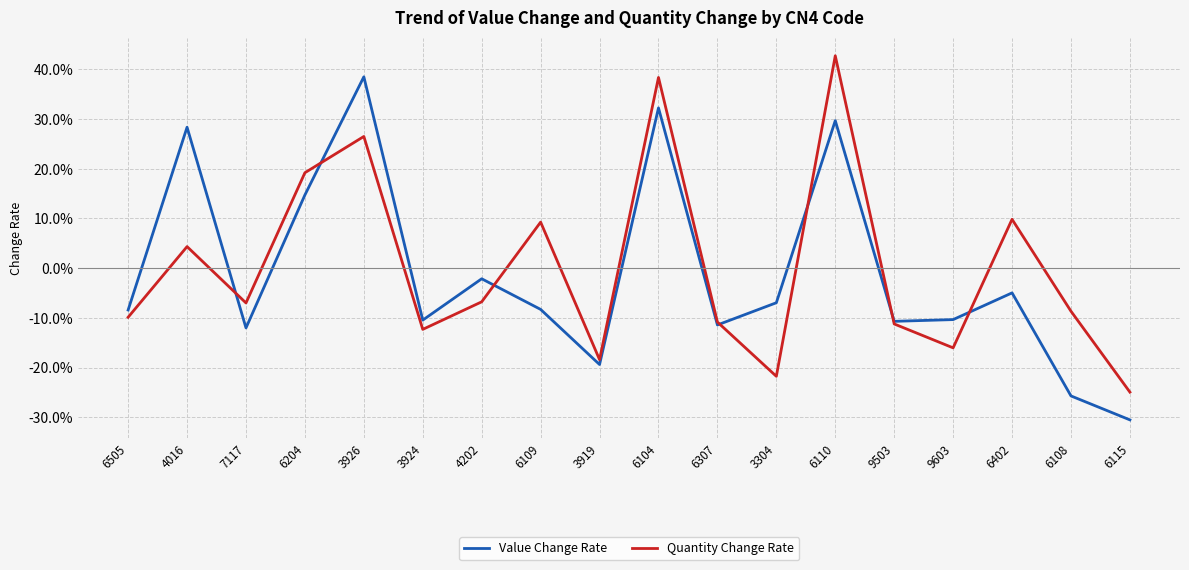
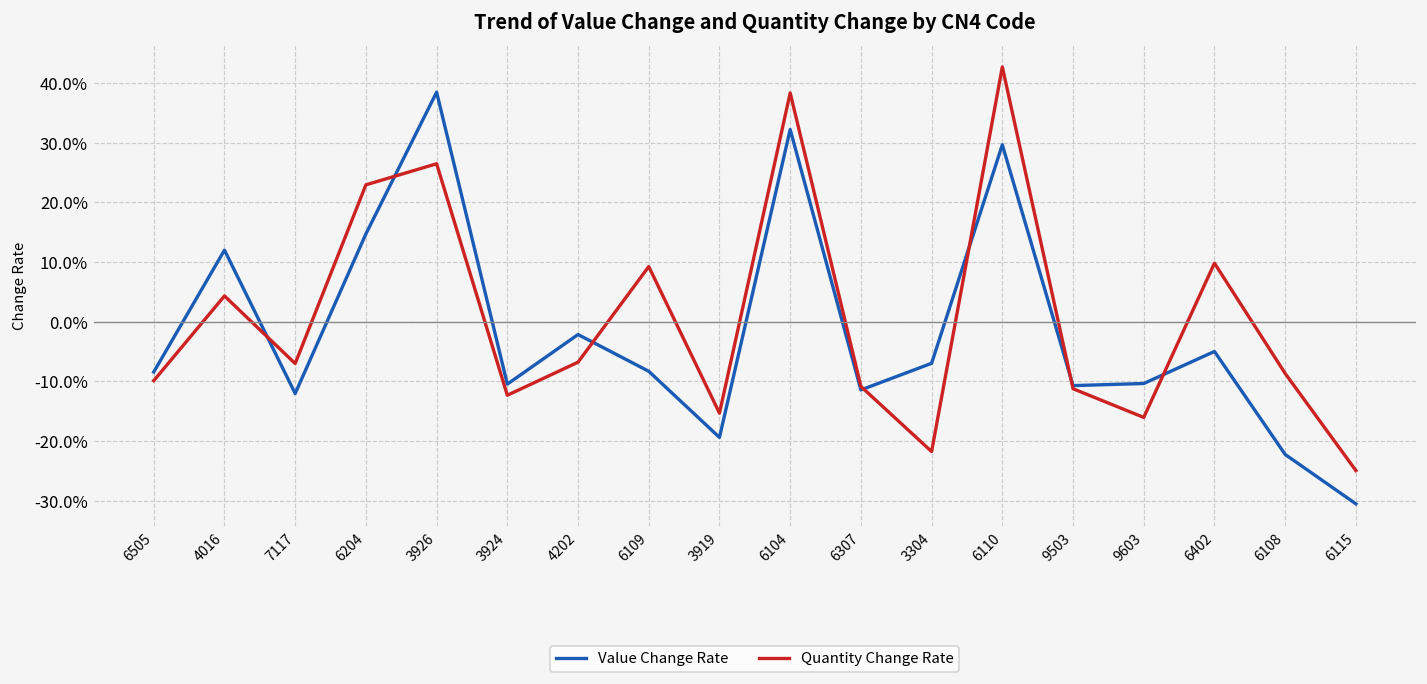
  {
    "Value Change Rate": {
      "6505": "-8%",
-     "4016": "28%",
+     "4016": "12%",
      "7117": "-12%",
      "6204": "15%",
      "3926": "38%",
      "3924": "-10%",
      "4202": "-2%",
      "6109": "-8%",
      "3919": "-19%",
      "6104": "32%",
      "6307": "-11%",
      "3304": "-7%",
      "6110": "30%",
      "9503": "-11%",
      "9603": "-10%",
      "6402": "-5%",
-     "6108": "-26%",
+     "6108": "-22%",
      "6115": "-31%"
    },
    "Quantity Change Rate": {
      "6505": "-10%",
      "4016": "4%",
      "7117": "-7%",
-     "6204": "19%",
+     "6204": "23%",
      "3926": "26%",
      "3924": "-12%",
      "4202": "-7%",
      "6109": "9%",
-     "3919": "-18%",
+     "3919": "-15%",
      "6104": "38%",
      "6307": "-11%",
      "3304": "-22%",
      "6110": "43%",
      "9503": "-11%",
      "9603": "-16%",
      "6402": "10%",
      "6108": "-9%",
      "6115": "-25%"
    }
  }
